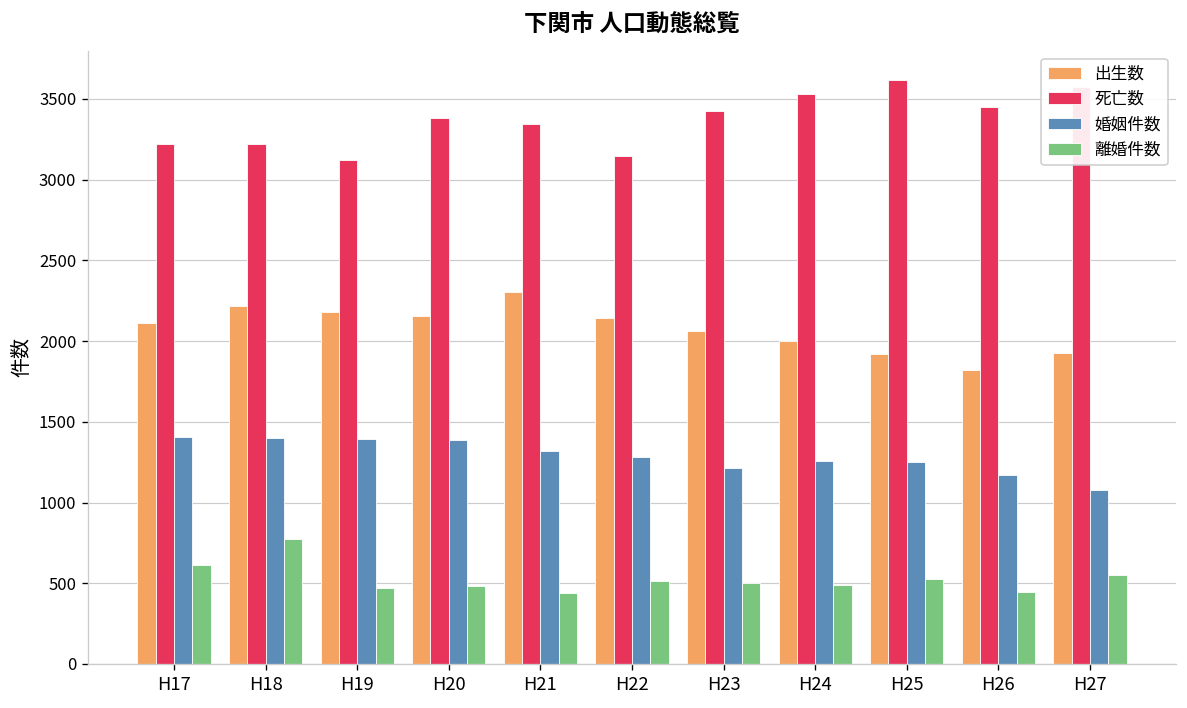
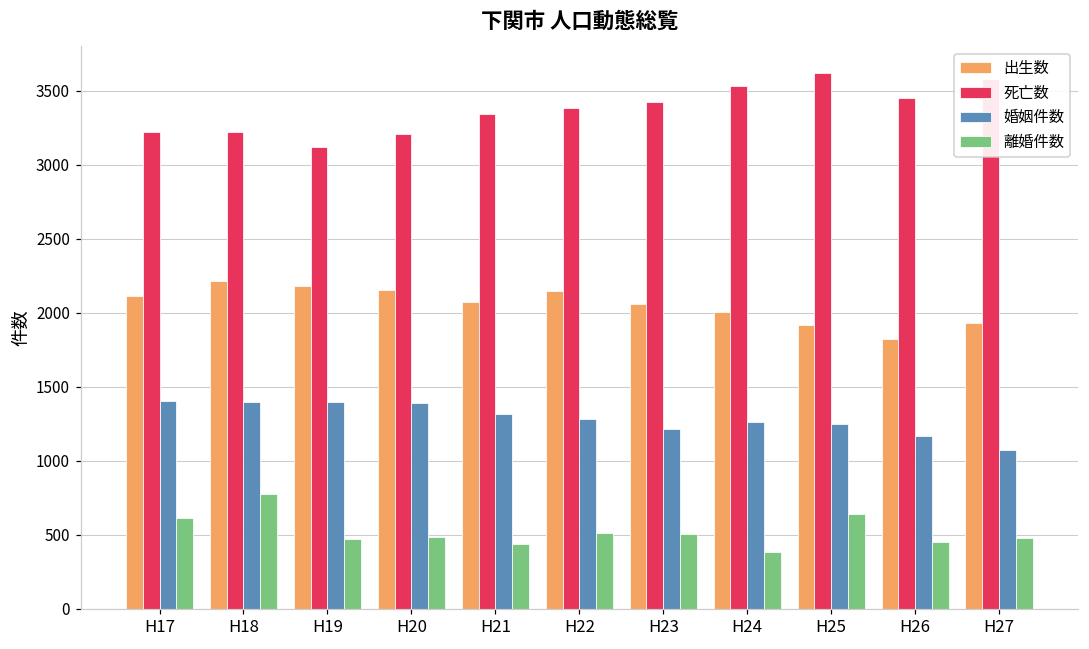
  {
    "出生数": {
      "H17": 2110,
      "H18": 2220,
      "H19": 2180,
      "H20": 2160,
-     "H21": 2300,
+     "H21": 2080,
      "H22": 2150,
      "H23": 2060,
      "H24": 2000,
      "H25": 1920,
      "H26": 1820,
      "H27": 1930
    },
    "死亡数": {
      "H17": 3220,
      "H18": 3220,
      "H19": 3120,
-     "H20": 3380,
+     "H20": 3210,
      "H21": 3340,
-     "H22": 3150,
+     "H22": 3380,
      "H23": 3420,
      "H24": 3530,
      "H25": 3620,
      "H26": 3450
    },
    "婚姻件数": {
      "H17": 1410,
      "H18": 1400,
      "H19": 1390,
      "H20": 1390,
      "H21": 1320,
      "H22": 1280,
      "H23": 1210,
      "H24": 1260,
      "H25": 1250,
      "H26": 1170,
      "H27": 1080
    },
    "離婚件数": {
      "H17": 610,
      "H18": 770,
      "H19": 470,
      "H20": 490,
      "H21": 440,
      "H22": 510,
      "H23": 500,
-     "H24": 490,
-     "H25": 530,
+     "H24": 380,
+     "H25": 640,
      "H26": 450,
-     "H27": 550
+     "H27": 480
    }
  }
